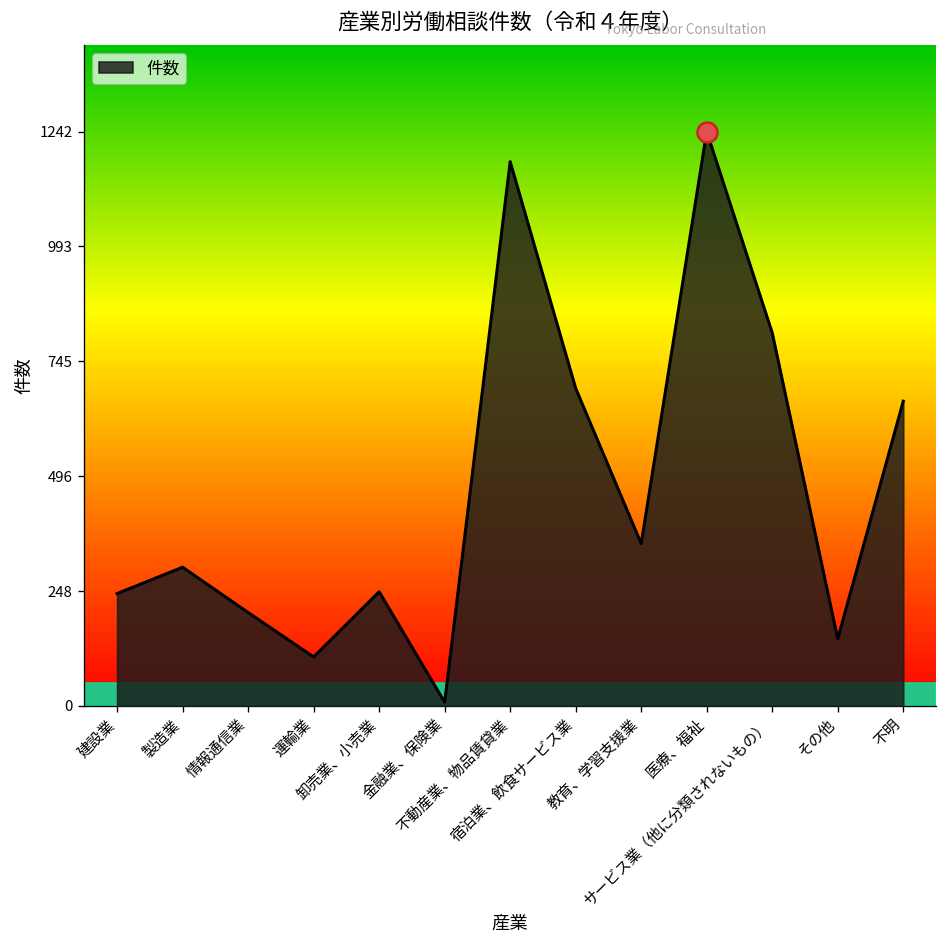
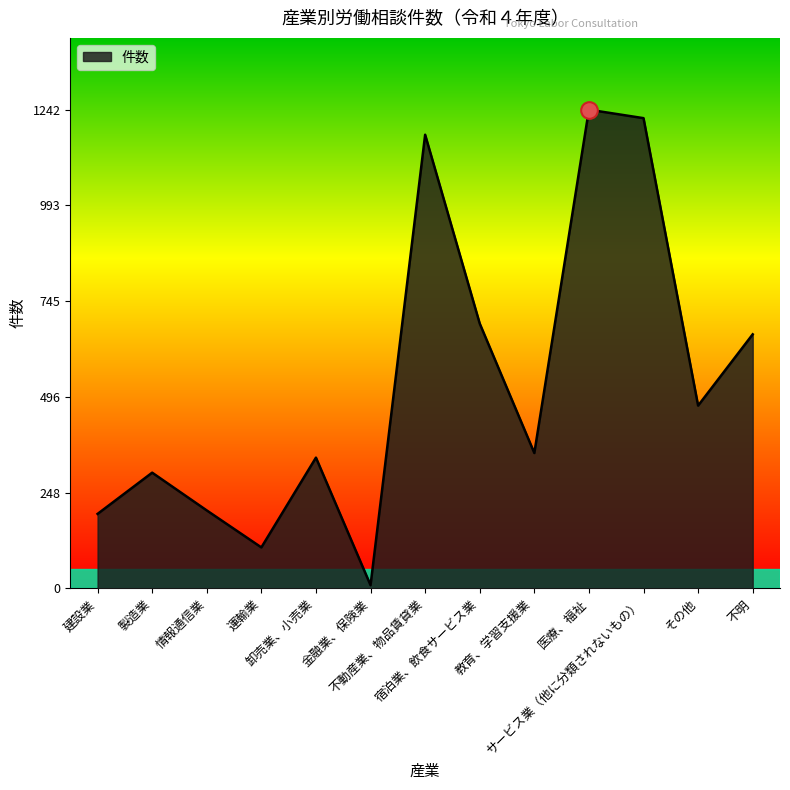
  {
    "件数": {
-     "建設業": 240,
+     "建設業": 190,
      "製造業": 300,
      "情報通信業": 200,
      "運輸業": 110,
-     "卸売業、小売業": 250,
+     "卸売業、小売業": 340,
      "不動産業、物品賃貸業": 1180,
      "宿泊業、飲食サービス業": 690,
      "教育、学習支援業": 350,
-     "サービス業（他に分類されないもの）": 810,
-     "その他": 150,
+     "サービス業（他に分類されないもの）": 1220,
+     "その他": 470,
      "不明": 660
    }
  }
